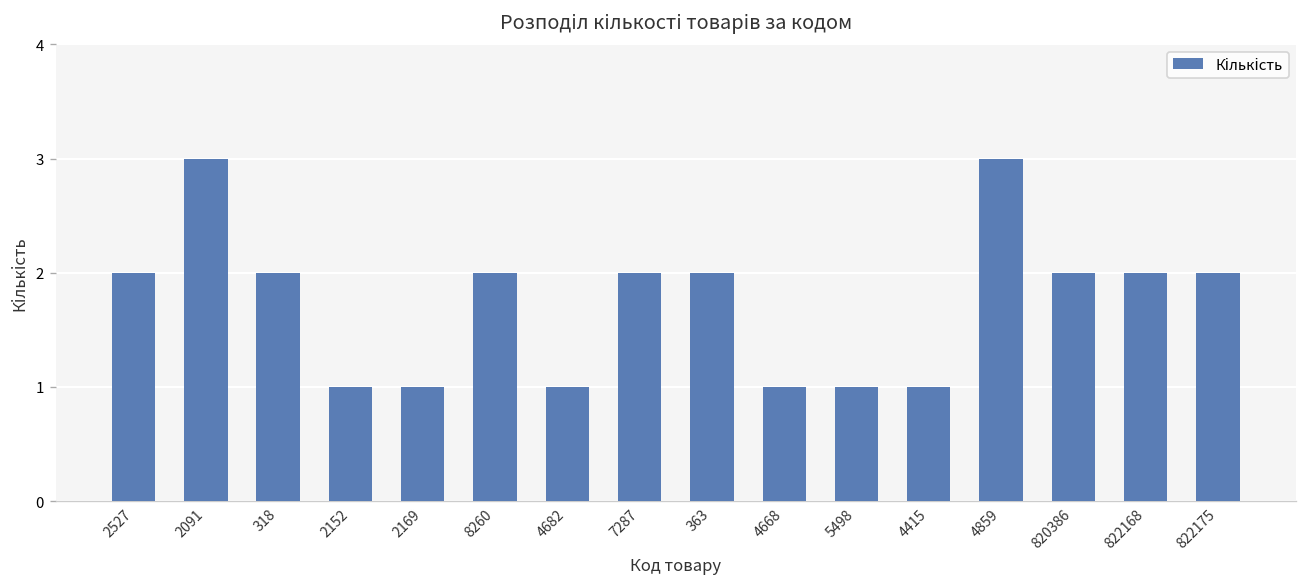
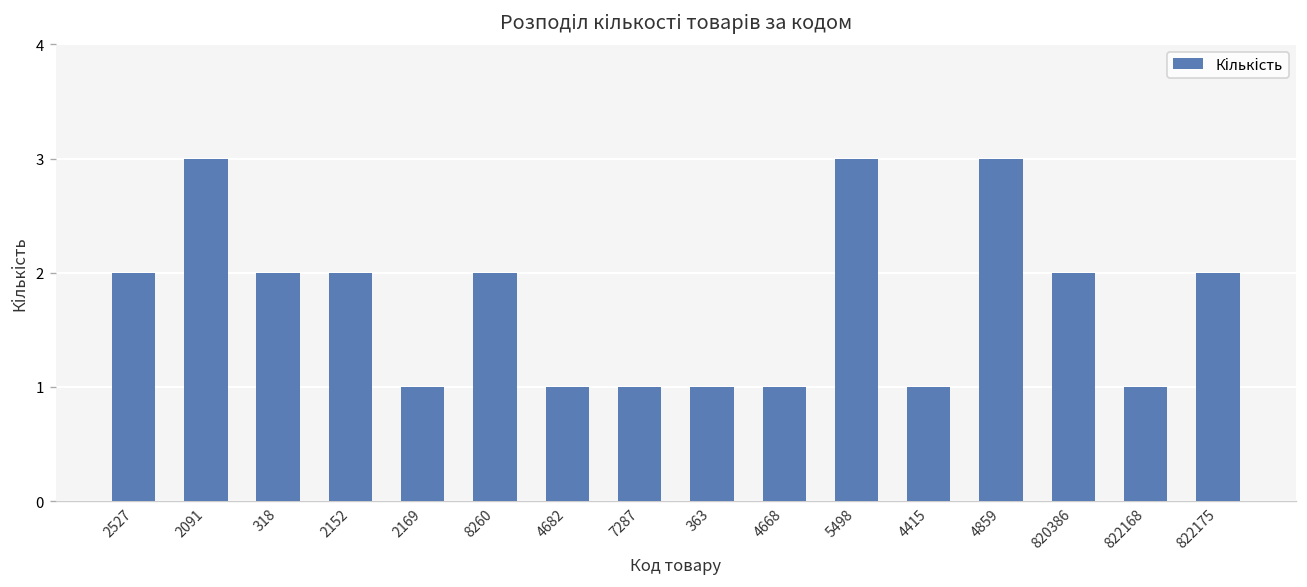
  {
    "2527": 2,
    "2091": 3,
    "318": 2,
-   "2152": 1,
+   "2152": 2,
    "2169": 1,
    "8260": 2,
    "4682": 1,
-   "7287": 2,
-   "363": 2,
+   "7287": 1,
+   "363": 1,
    "4668": 1,
-   "5498": 1,
+   "5498": 3,
    "4415": 1,
    "4859": 3,
    "820386": 2,
-   "822168": 2,
+   "822168": 1,
    "822175": 2
  }
